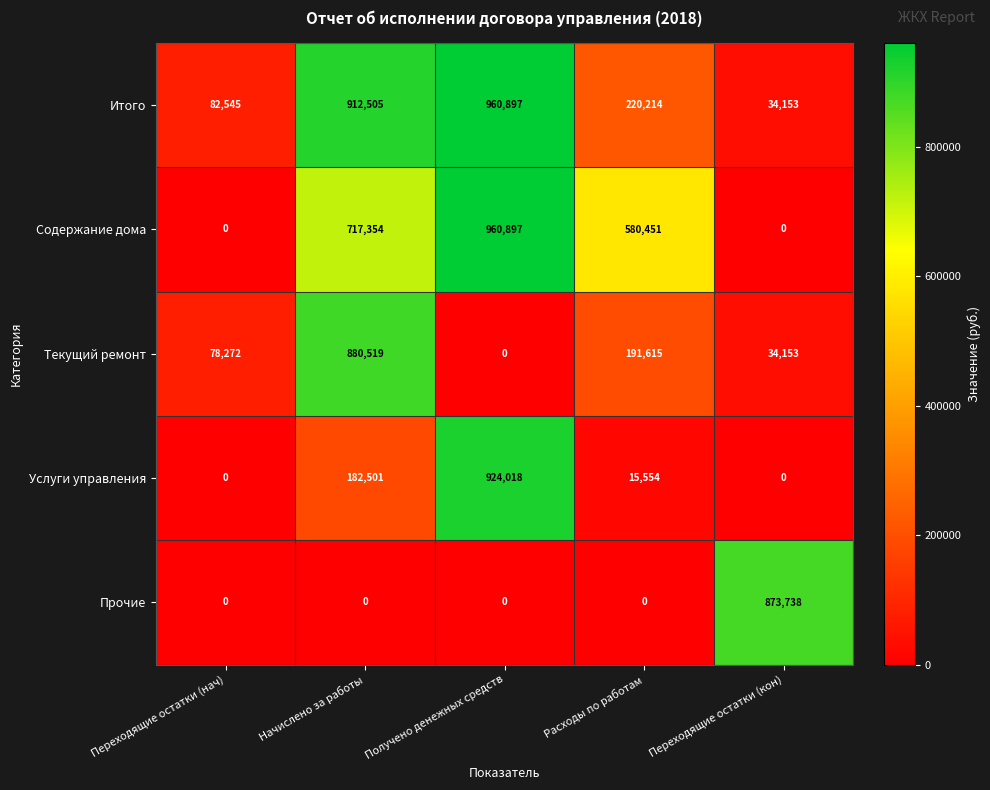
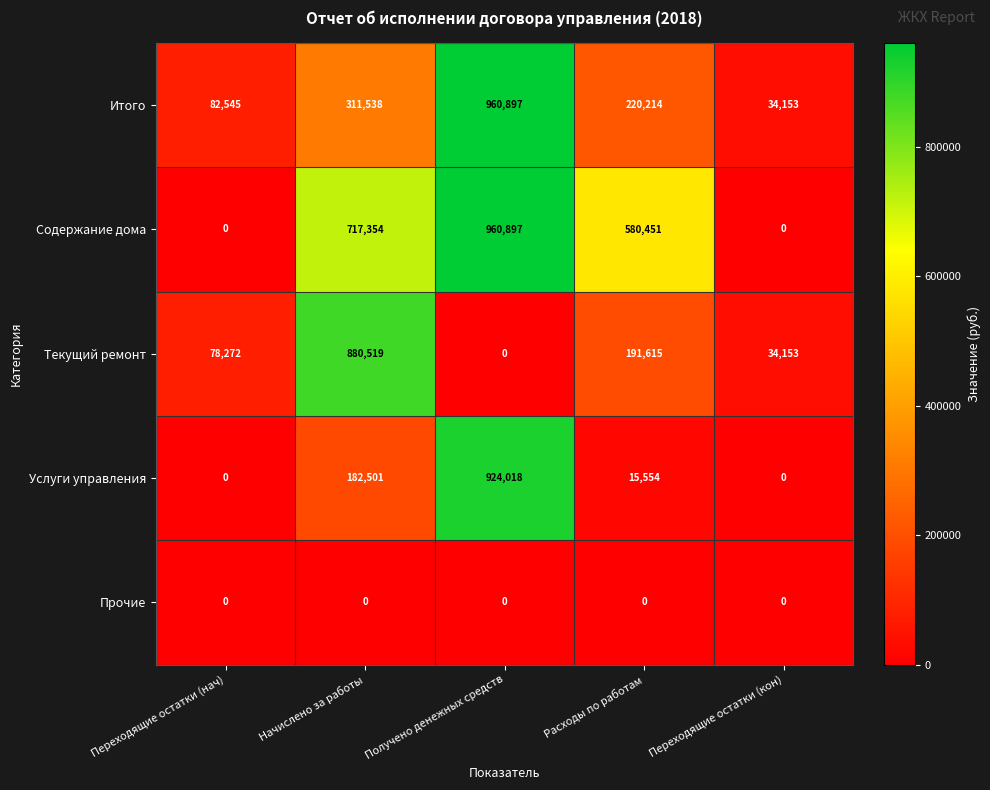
  {
    "Итого": {
      "Переходящие остатки (нач)": "82,545",
-     "Начислено за работы": "912,505",
+     "Начислено за работы": "311,538",
      "Получено денежных средств": "960,897",
      "Расходы по работам": "220,214",
      "Переходящие остатки (кон)": "34,153"
    },
    "Содержание дома": {
      "Переходящие остатки (нач)": "0",
      "Начислено за работы": "717,354",
      "Получено денежных средств": "960,897",
      "Расходы по работам": "580,451",
      "Переходящие остатки (кон)": "0"
    },
    "Текущий ремонт": {
      "Переходящие остатки (нач)": "78,272",
      "Начислено за работы": "880,519",
      "Получено денежных средств": "0",
      "Расходы по работам": "191,615",
      "Переходящие остатки (кон)": "34,153"
    },
    "Услуги управления": {
      "Переходящие остатки (нач)": "0",
      "Начислено за работы": "182,501",
      "Получено денежных средств": "924,018",
      "Расходы по работам": "15,554",
      "Переходящие остатки (кон)": "0"
    },
    "Прочие": {
      "Переходящие остатки (нач)": "0",
      "Начислено за работы": "0",
      "Получено денежных средств": "0",
      "Расходы по работам": "0",
-     "Переходящие остатки (кон)": "873,738"
+     "Переходящие остатки (кон)": "0"
    }
  }
